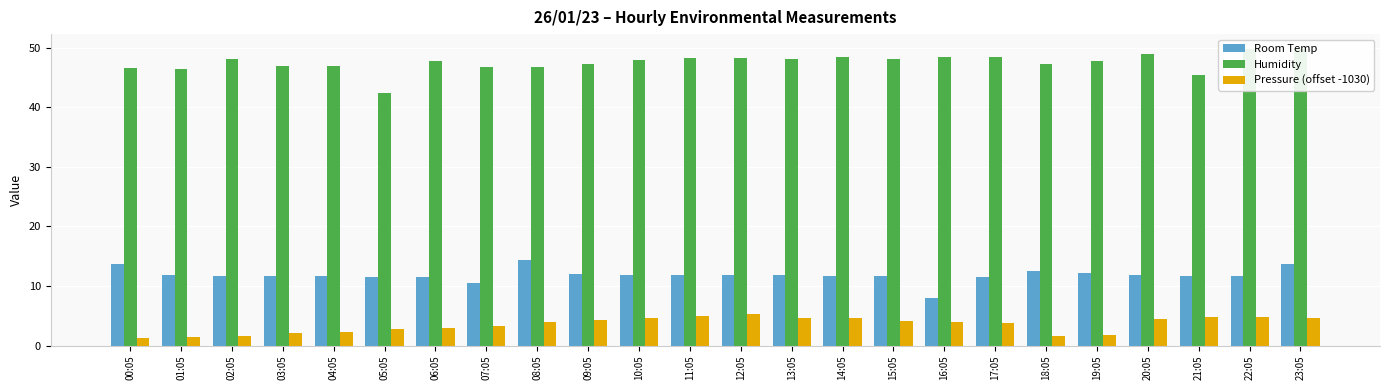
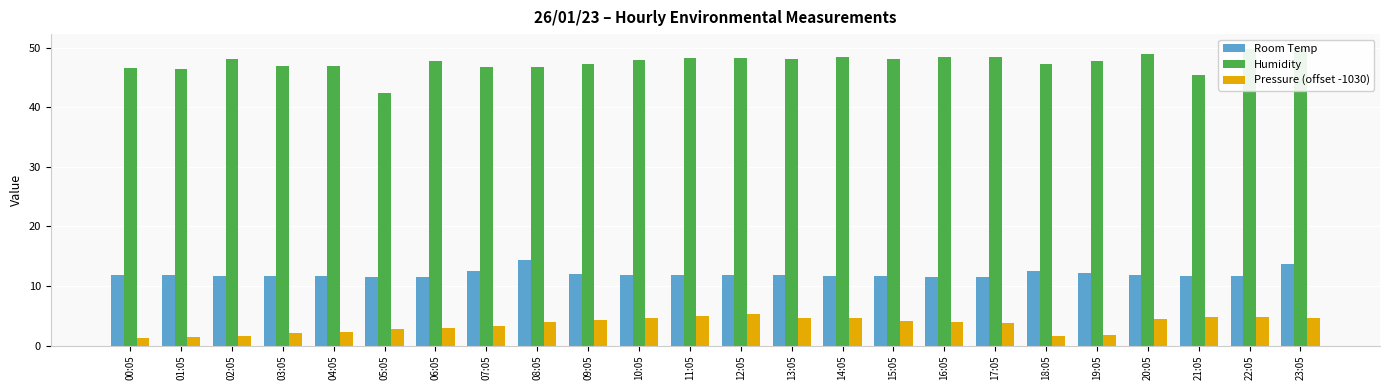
  {
    "Room Temp": {
-     "00:05": 14,
+     "00:05": 12,
      "01:05": 12,
      "02:05": 12,
      "03:05": 12,
      "04:05": 12,
      "05:05": 12,
      "06:05": 11,
-     "07:05": 10,
+     "07:05": 13,
      "08:05": 14,
      "09:05": 12,
      "10:05": 12,
      "11:05": 12,
      "12:05": 12,
      "13:05": 12,
      "14:05": 12,
      "15:05": 12,
-     "16:05": 8,
+     "16:05": 12,
      "17:05": 12,
      "18:05": 13,
      "19:05": 12,
      "20:05": 12,
      "21:05": 12,
      "22:05": 12,
      "23:05": 14
    },
    "Humidity": {
      "00:05": 47,
      "01:05": 46,
      "02:05": 48,
      "03:05": 47,
      "04:05": 47,
      "05:05": 42,
      "06:05": 48,
      "07:05": 47,
      "08:05": 47,
      "09:05": 47,
      "10:05": 48,
      "11:05": 48,
      "12:05": 48,
      "13:05": 48,
      "14:05": 48,
      "15:05": 48,
      "16:05": 48,
      "17:05": 48,
      "18:05": 47,
      "19:05": 48,
      "20:05": 49,
      "21:05": 45
    },
    "Pressure (offset -1030)": {
      "00:05": 1,
      "01:05": 2,
      "02:05": 2,
      "03:05": 2,
      "04:05": 2,
      "05:05": 3,
      "06:05": 3,
      "07:05": 3,
      "08:05": 4,
      "09:05": 4,
      "10:05": 5,
      "11:05": 5,
      "12:05": 5,
      "13:05": 5,
      "14:05": 5,
      "15:05": 4,
      "16:05": 4,
      "17:05": 4,
      "18:05": 2,
      "19:05": 2,
      "20:05": 5,
      "21:05": 5,
      "22:05": 5,
      "23:05": 5
    }
  }
